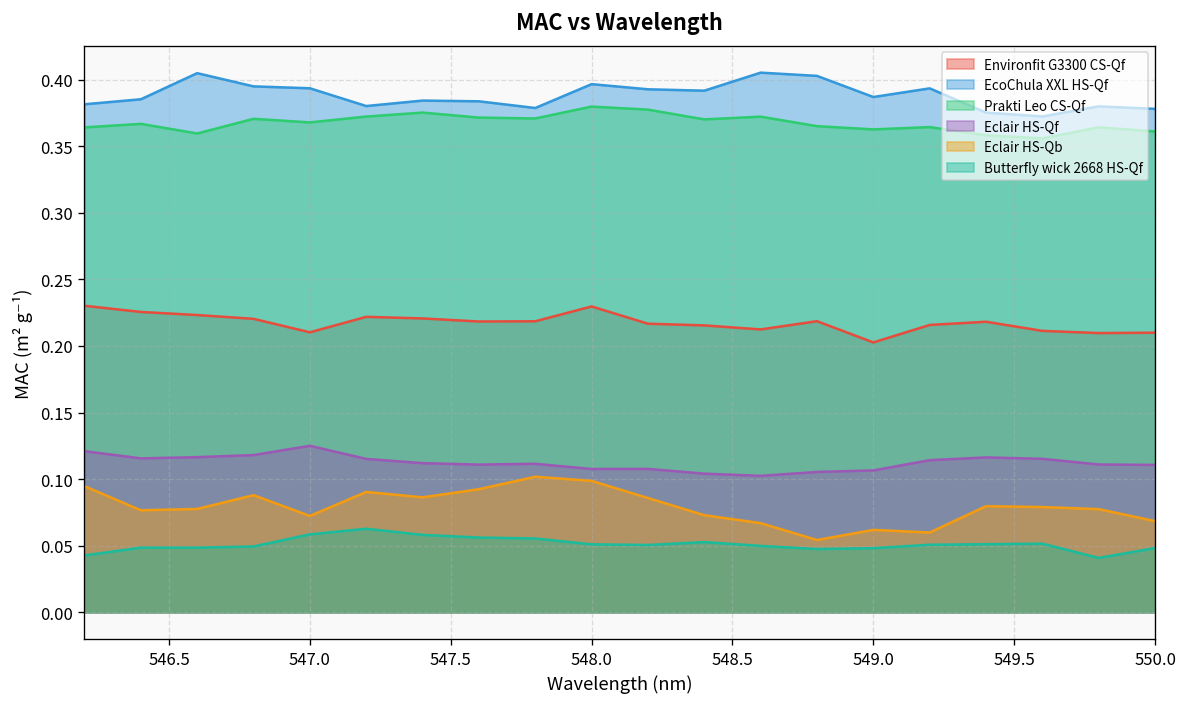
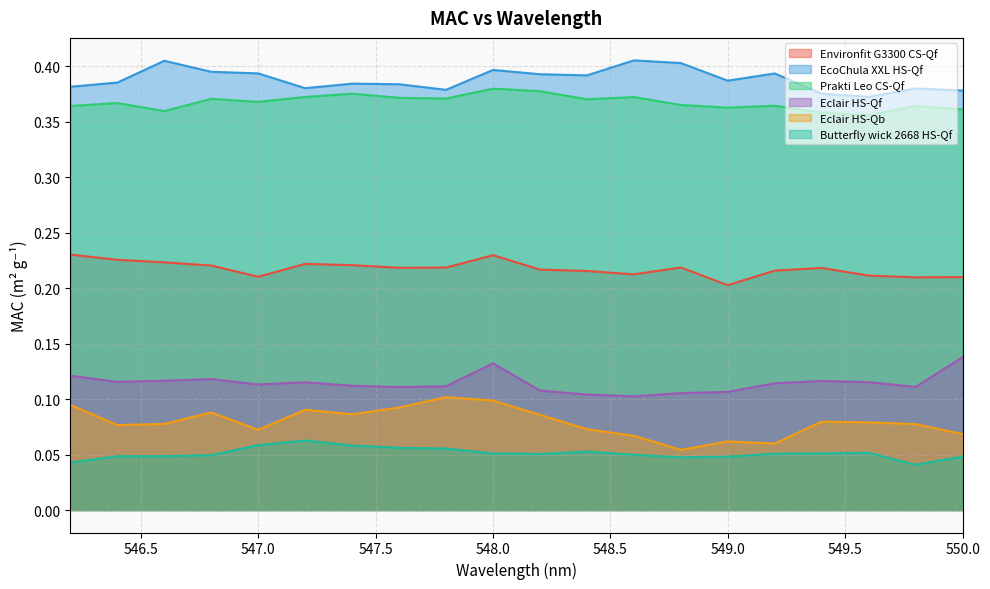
  {
    "Environfit G3300 CS-Qf": {
      "547.0": 0.210,
      "548.0": 0.230,
      "549.0": 0.203,
      "550.0": 0.210
    },
    "Eclair HS-Qf": {
-     "547.0": 0.125,
-     "548.0": 0.108,
+     "547.0": 0.113,
+     "548.0": 0.132,
      "549.0": 0.107,
-     "550.0": 0.111
+     "550.0": 0.138
    },
    "Eclair HS-Qb": {
      "547.0": 0.072,
      "548.0": 0.099,
      "549.0": 0.062,
      "550.0": 0.068
    }
  }
